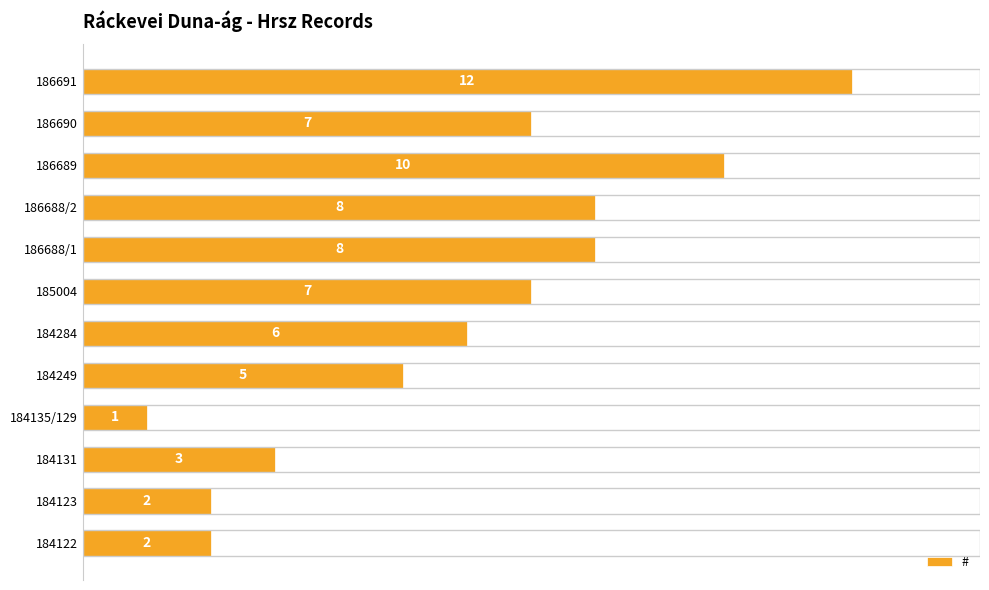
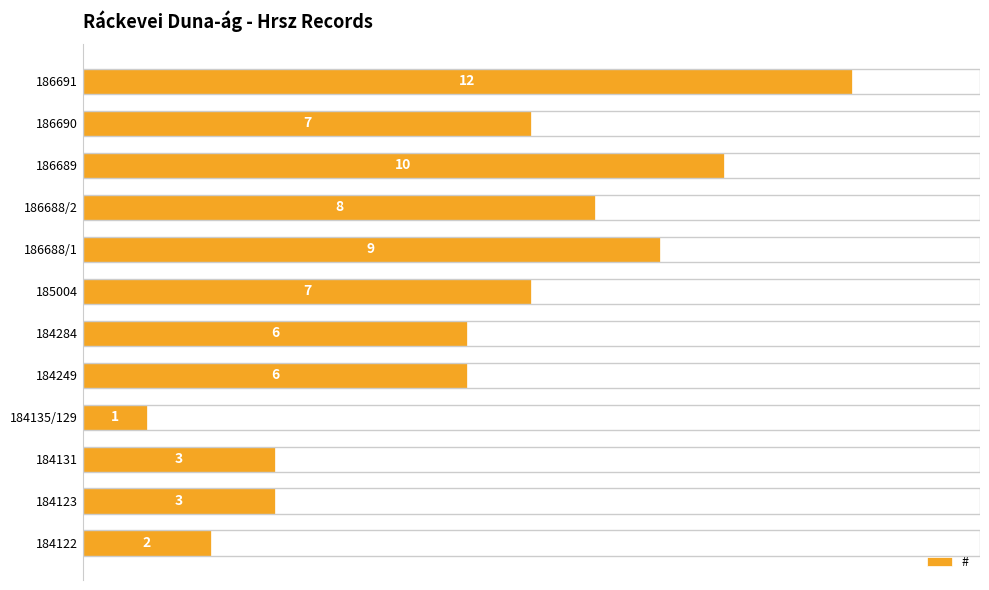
  {
    "186691": 12,
    "186690": 7,
    "186689": 10,
    "186688/2": 8,
-   "186688/1": 8,
+   "186688/1": 9,
    "185004": 7,
    "184284": 6,
-   "184249": 5,
+   "184249": 6,
    "184135/129": 1,
    "184131": 3,
-   "184123": 2,
+   "184123": 3,
    "184122": 2
  }
